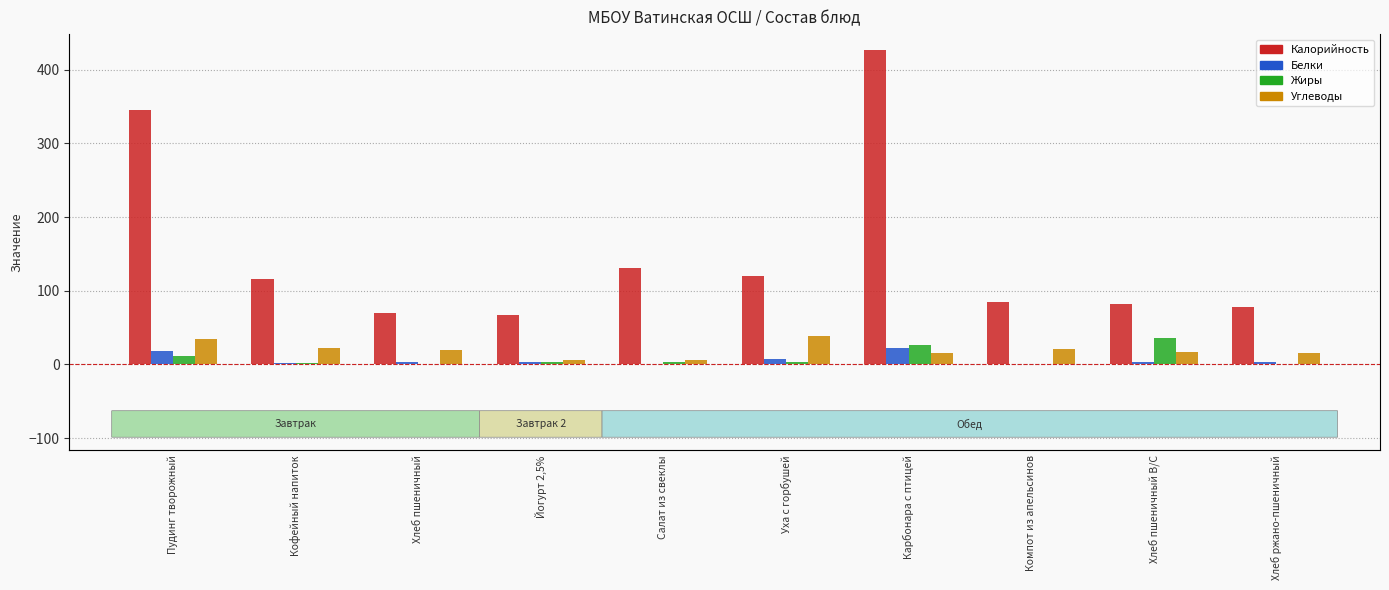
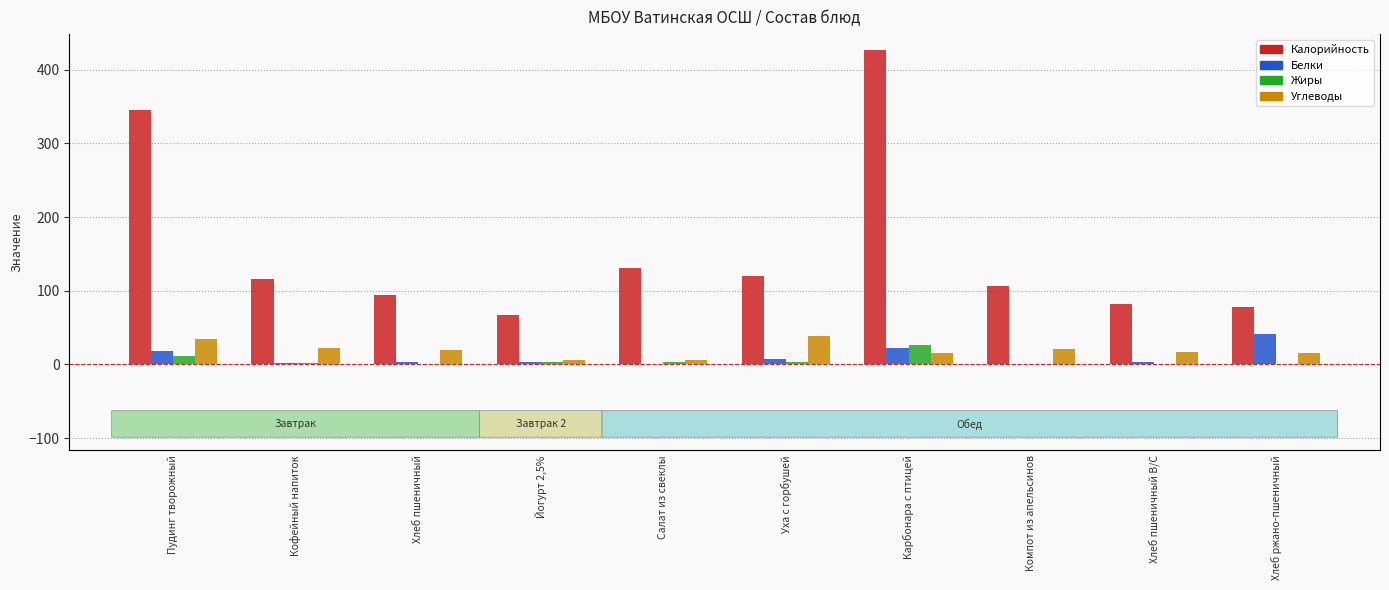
  {
    "Калорийность": {
      "Пудинг творожный": 350,
      "Кофейный напиток": 120,
-     "Хлеб пшеничный": 70,
+     "Хлеб пшеничный": 90,
      "Йогурт 2,5%": 70,
      "Салат из свеклы": 130,
      "Уха с горбушей": 120,
      "Карбонара с птицей": 430,
-     "Компот из апельсинов": 90,
+     "Компот из апельсинов": 110,
      "Хлеб пшеничный В/С": 80,
      "Хлеб ржано-пшеничный": 80
    },
    "Белки": {
      "Пудинг творожный": 20,
      "Йогурт 2,5%": 0,
      "Уха с горбушей": 10,
      "Карбонара с птицей": 20,
-     "Хлеб ржано-пшеничный": 0
+     "Хлеб ржано-пшеничный": 40
    },
    "Жиры": {
      "Пудинг творожный": 10,
      "Хлеб пшеничный": 0,
      "Салат из свеклы": 0,
      "Уха с горбушей": 0,
      "Карбонара с птицей": 30,
      "Компот из апельсинов": 0,
-     "Хлеб пшеничный В/С": 40,
+     "Хлеб пшеничный В/С": 0,
      "Хлеб ржано-пшеничный": 0
    },
    "Углеводы": {
      "Пудинг творожный": 40,
      "Кофейный напиток": 20,
      "Хлеб пшеничный": 20,
      "Йогурт 2,5%": 10,
      "Салат из свеклы": 10,
      "Уха с горбушей": 40,
      "Карбонара с птицей": 20,
      "Компот из апельсинов": 20,
      "Хлеб пшеничный В/С": 20,
      "Хлеб ржано-пшеничный": 20
    }
  }
